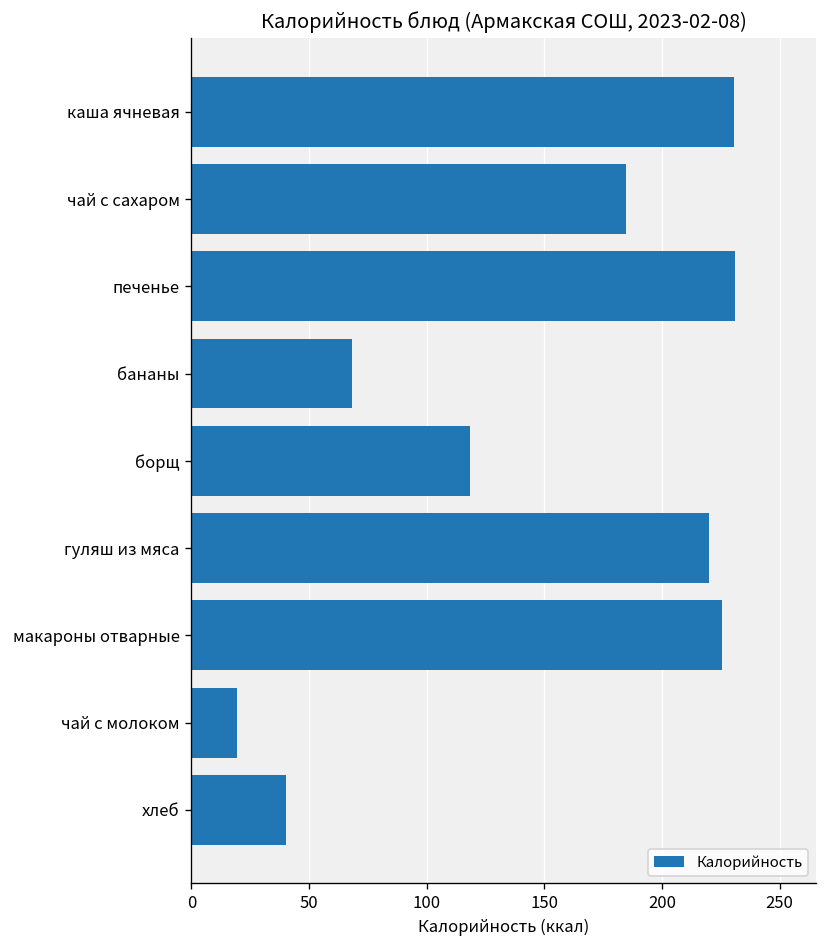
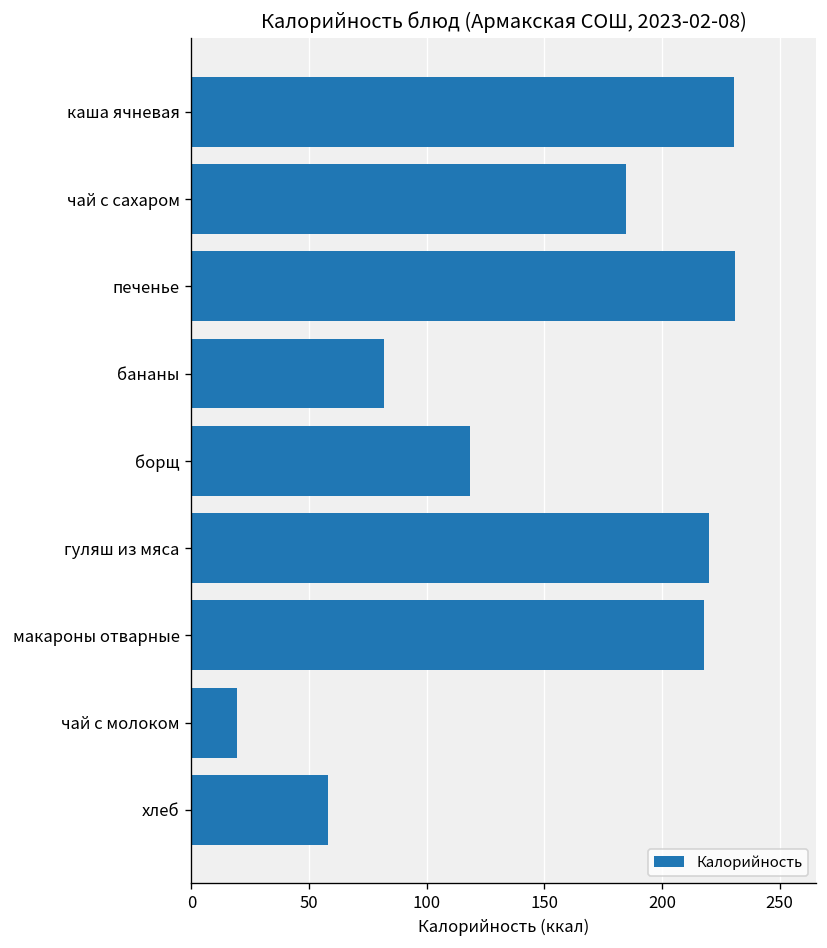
  {
    "каша ячневая": 231,
    "чай с сахаром": 185,
    "печенье": 231,
-   "бананы": 68,
+   "бананы": 82,
    "борщ": 119,
    "гуляш из мяса": 220,
-   "макароны отварные": 226,
+   "макароны отварные": 218,
    "чай с молоком": 20,
-   "хлеб": 40
+   "хлеб": 58
  }
